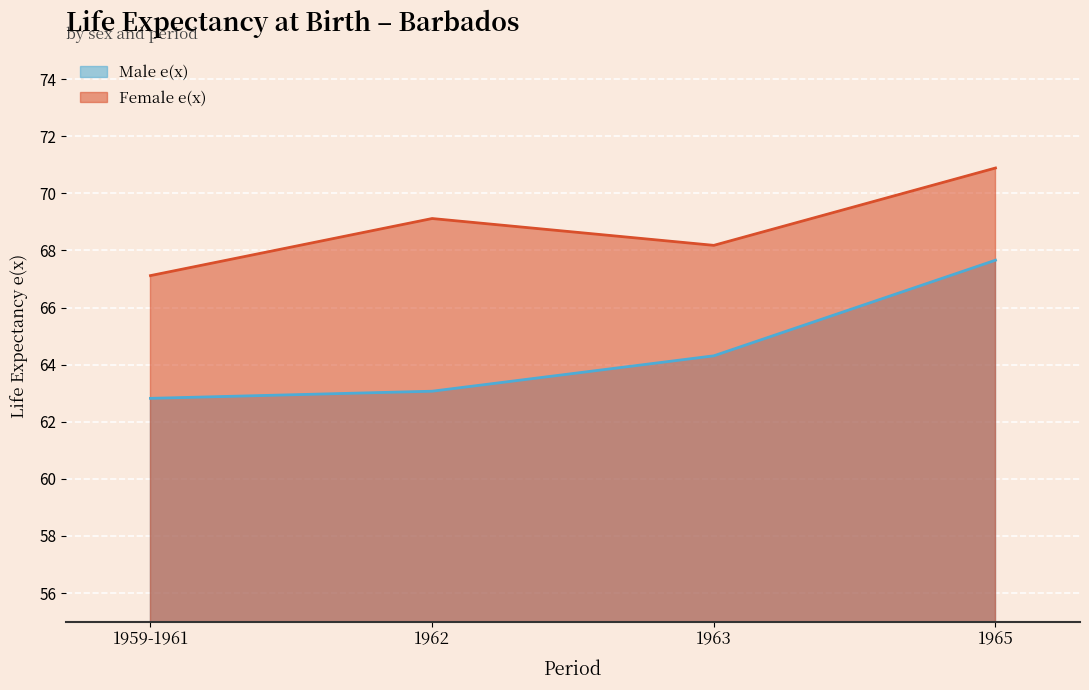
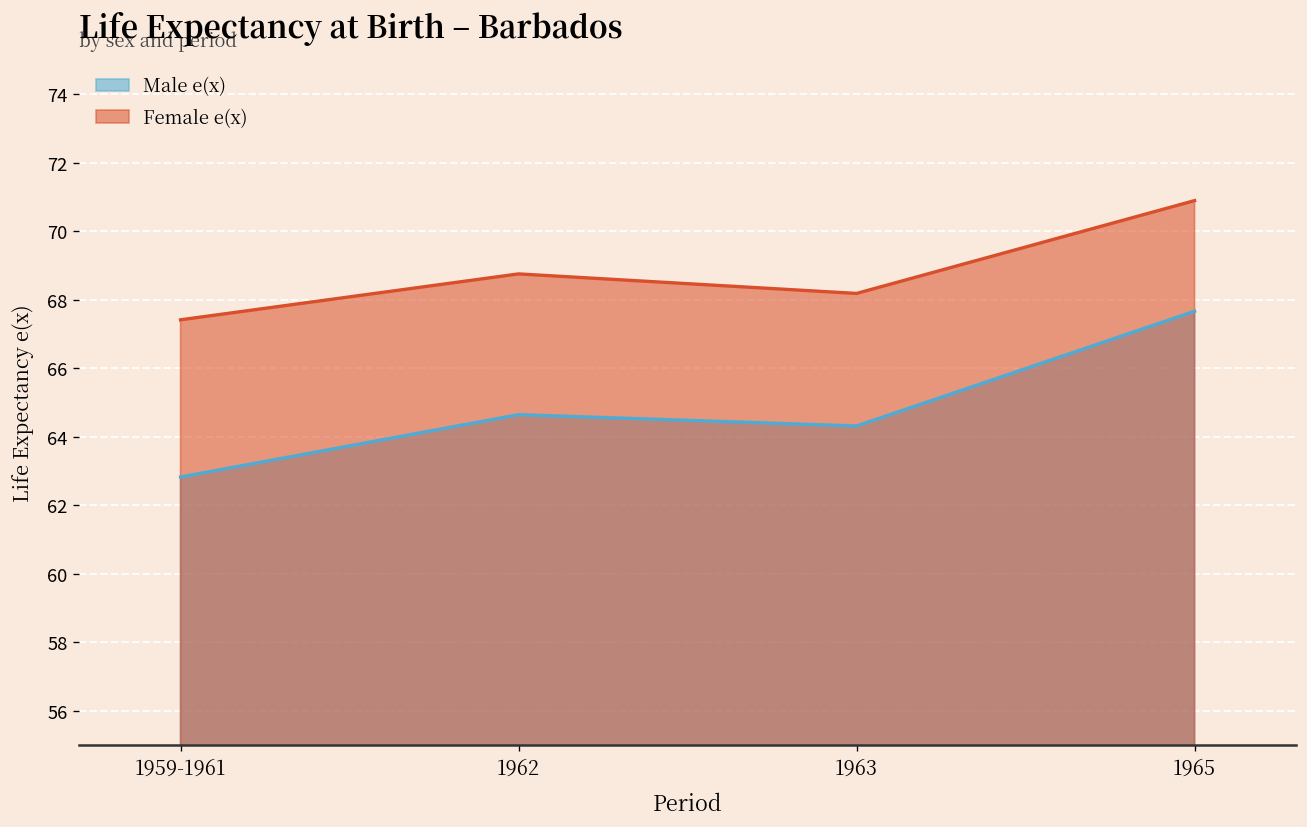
  {
    "Male e(x)": {
      "1959-1961": 62.8,
-     "1962": 63.1,
+     "1962": 64.6,
      "1963": 64.3,
      "1965": 67.7
    },
    "Female e(x)": {
-     "1959-1961": 67.1,
-     "1962": 69.1,
+     "1959-1961": 67.4,
+     "1962": 68.8,
      "1963": 68.2,
      "1965": 70.9
    }
  }
